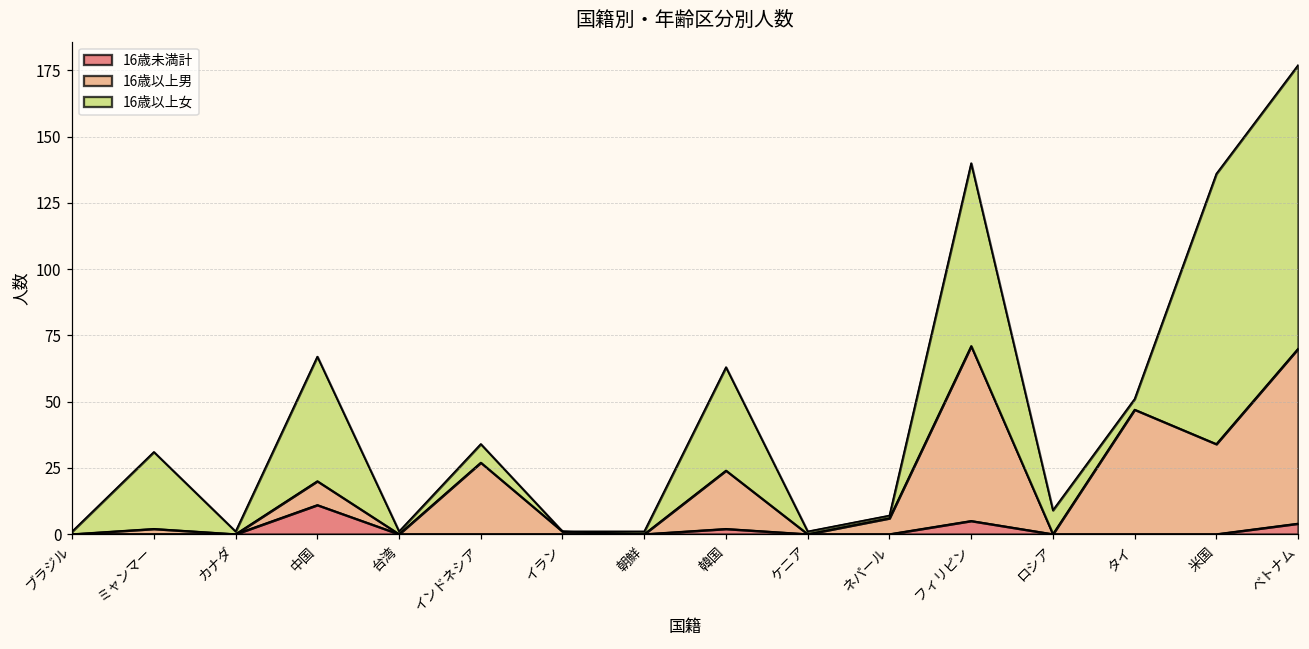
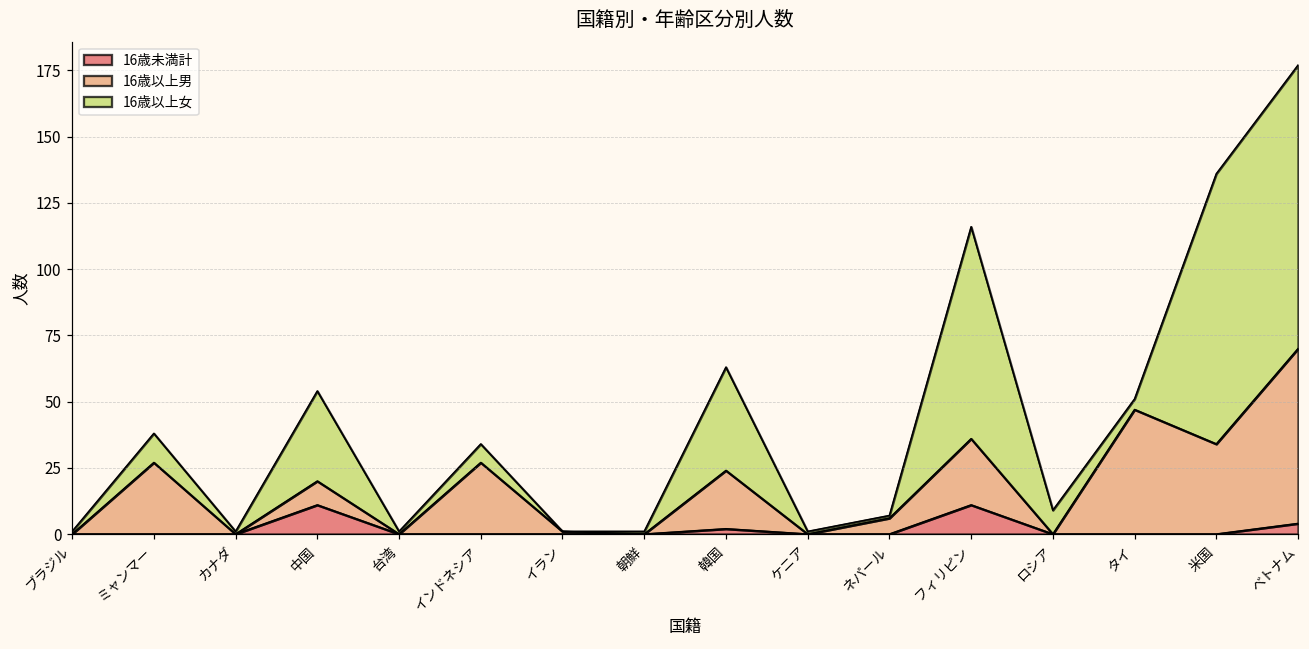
  {
    "16歳未満計": {
      "ミャンマー": 0,
      "中国": 11,
      "インドネシア": 0,
      "韓国": 2,
      "ネパール": 0,
-     "フィリピン": 5,
+     "フィリピン": 11,
      "タイ": 0,
      "米国": 0,
      "ベトナム": 4
    },
    "16歳以上男": {
-     "ミャンマー": 2,
+     "ミャンマー": 27,
      "中国": 9,
      "インドネシア": 27,
      "韓国": 22,
-     "フィリピン": 66,
+     "フィリピン": 25,
      "タイ": 47,
      "米国": 34,
      "ベトナム": 66
    },
    "16歳以上女": {
-     "ミャンマー": 29,
-     "中国": 47,
+     "ミャンマー": 11,
+     "中国": 34,
      "インドネシア": 7,
      "韓国": 39,
-     "フィリピン": 69,
+     "フィリピン": 80,
      "ロシア": 9,
      "タイ": 4,
      "米国": 102,
      "ベトナム": 107
    }
  }
